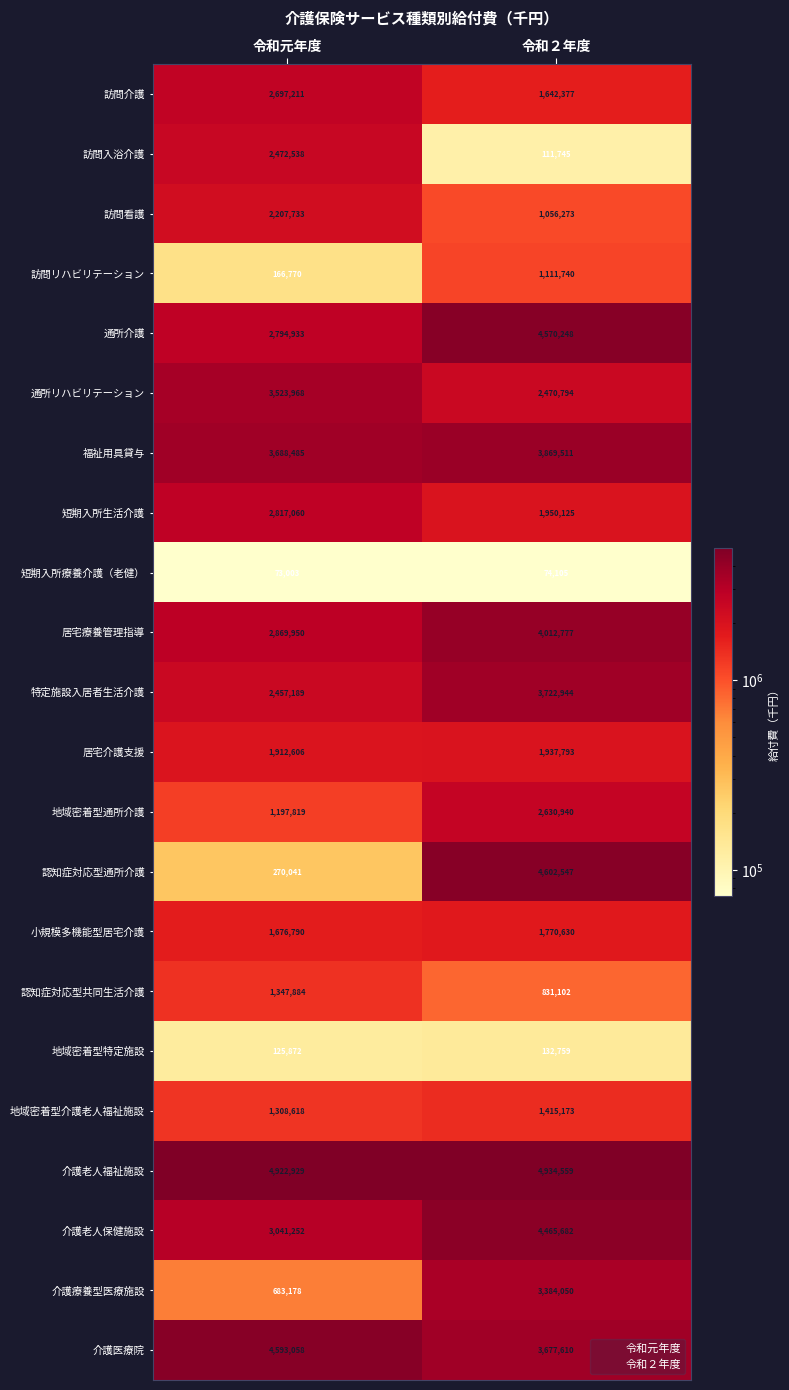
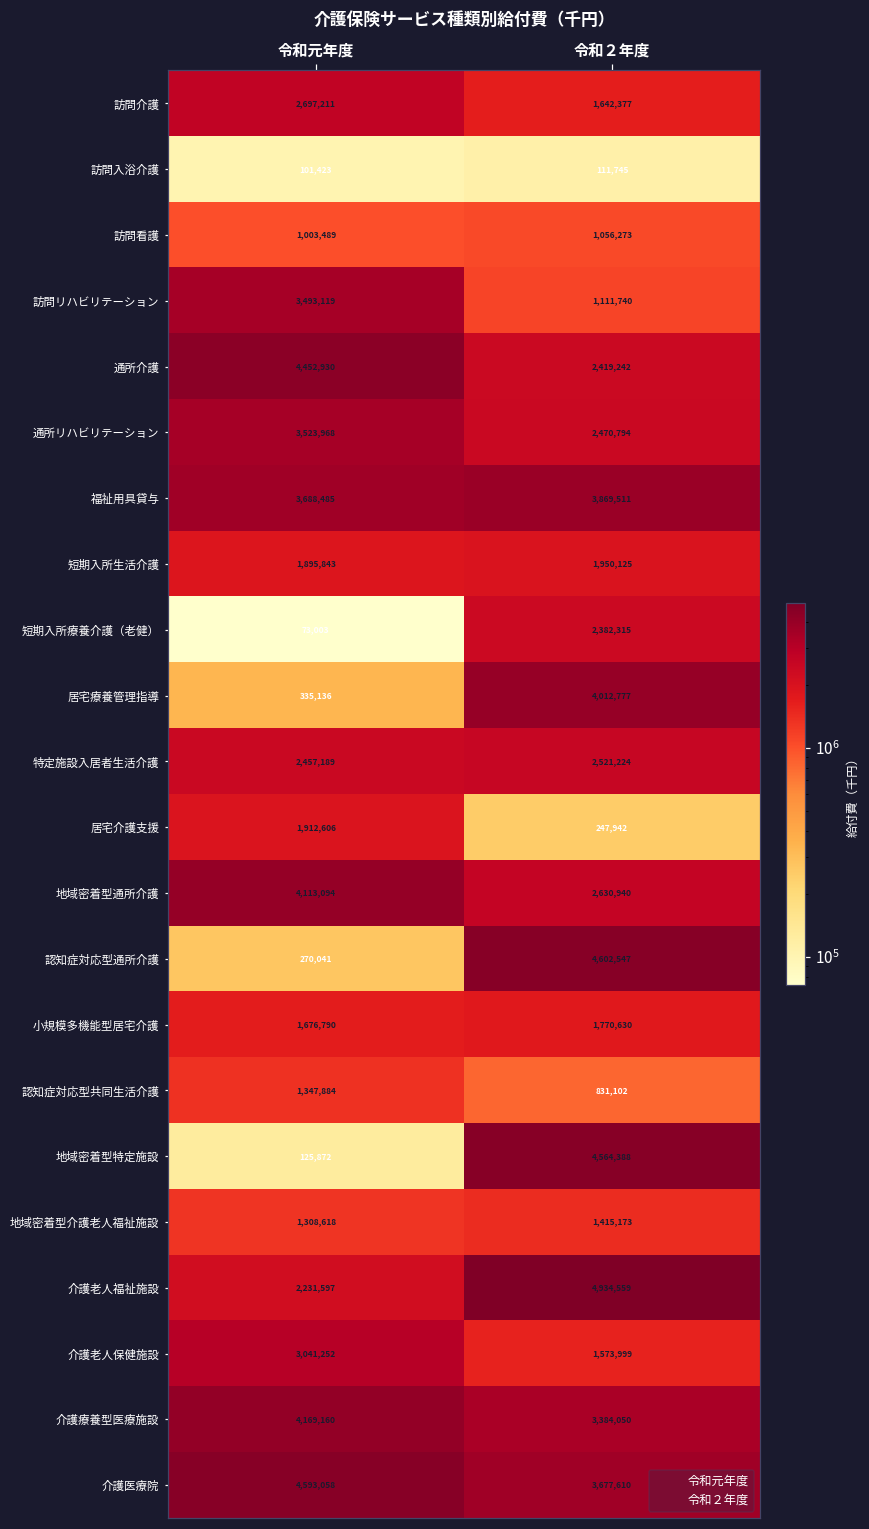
  {
    "訪問介護": {
      "令和元年度": "2,697,211",
      "令和２年度": "1,642,377"
    },
    "訪問入浴介護": {
-     "令和元年度": "2,472,538",
+     "令和元年度": "101,423",
      "令和２年度": "111,745"
    },
    "訪問看護": {
-     "令和元年度": "2,207,733",
+     "令和元年度": "1,003,489",
      "令和２年度": "1,056,273"
    },
    "訪問リハビリテーション": {
-     "令和元年度": "166,770",
+     "令和元年度": "3,493,119",
      "令和２年度": "1,111,740"
    },
    "通所介護": {
-     "令和元年度": "2,794,933",
-     "令和２年度": "4,570,248"
+     "令和元年度": "4,452,930",
+     "令和２年度": "2,419,242"
    },
    "通所リハビリテーション": {
      "令和元年度": "3,523,968",
      "令和２年度": "2,470,794"
    },
    "福祉用具貸与": {
      "令和元年度": "3,688,485",
      "令和２年度": "3,869,511"
    },
    "短期入所生活介護": {
-     "令和元年度": "2,817,060",
+     "令和元年度": "1,895,843",
      "令和２年度": "1,950,125"
    },
    "短期入所療養介護（老健）": {
      "令和元年度": "73,003",
-     "令和２年度": "74,105"
+     "令和２年度": "2,382,315"
    },
    "居宅療養管理指導": {
-     "令和元年度": "2,869,950",
+     "令和元年度": "335,136",
      "令和２年度": "4,012,777"
    },
    "特定施設入居者生活介護": {
      "令和元年度": "2,457,189",
-     "令和２年度": "3,722,944"
+     "令和２年度": "2,521,224"
    },
    "居宅介護支援": {
      "令和元年度": "1,912,606",
-     "令和２年度": "1,937,793"
+     "令和２年度": "247,942"
    },
    "地域密着型通所介護": {
-     "令和元年度": "1,197,819",
+     "令和元年度": "4,113,094",
      "令和２年度": "2,630,940"
    },
    "認知症対応型通所介護": {
      "令和元年度": "270,041",
      "令和２年度": "4,602,547"
    },
    "小規模多機能型居宅介護": {
      "令和元年度": "1,676,790",
      "令和２年度": "1,770,630"
    },
    "認知症対応型共同生活介護": {
      "令和元年度": "1,347,884",
      "令和２年度": "831,102"
    },
    "地域密着型特定施設": {
      "令和元年度": "125,872",
-     "令和２年度": "132,759"
+     "令和２年度": "4,564,388"
    },
    "地域密着型介護老人福祉施設": {
      "令和元年度": "1,308,618",
      "令和２年度": "1,415,173"
    },
    "介護老人福祉施設": {
-     "令和元年度": "4,922,929",
+     "令和元年度": "2,231,597",
      "令和２年度": "4,934,559"
    },
    "介護老人保健施設": {
      "令和元年度": "3,041,252",
-     "令和２年度": "4,465,682"
+     "令和２年度": "1,573,999"
    },
    "介護療養型医療施設": {
-     "令和元年度": "683,178",
+     "令和元年度": "4,169,160",
      "令和２年度": "3,384,050"
    },
    "介護医療院": {
      "令和元年度": "4,593,058",
      "令和２年度": "3,677,610"
    }
  }
